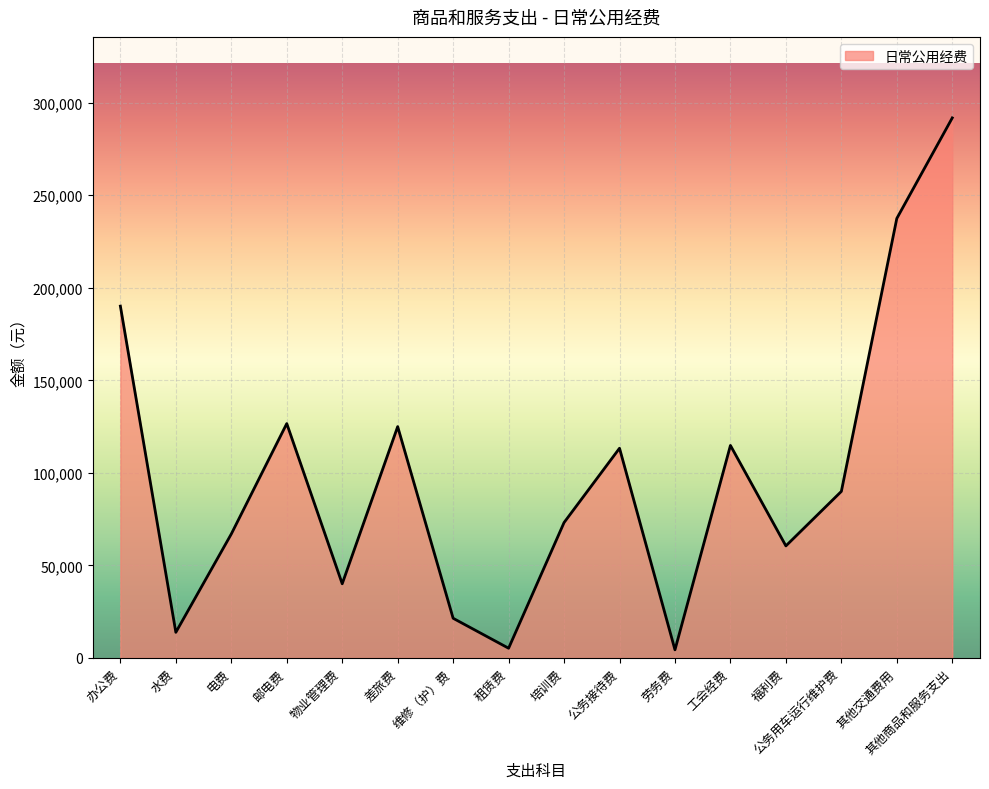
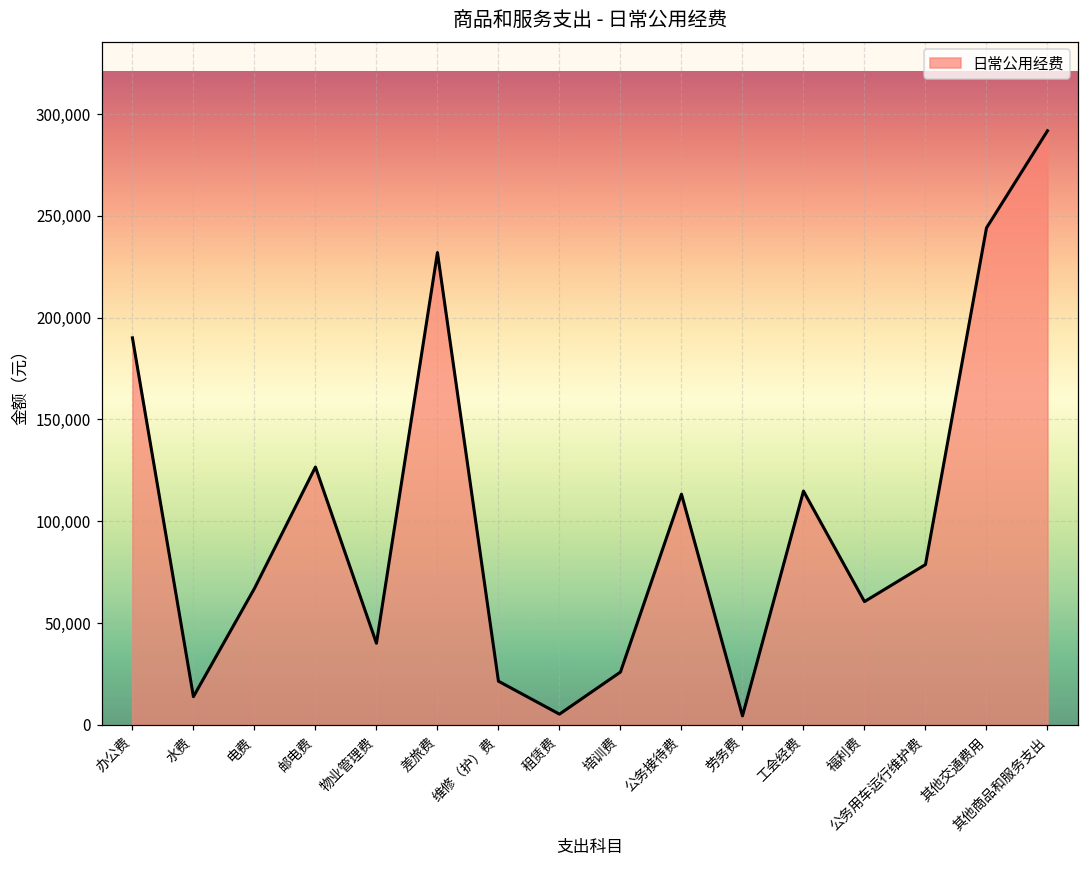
  {
    "办公费": "190,000",
    "水费": "14,000",
    "电费": "67,000",
    "邮电费": "127,000",
    "物业管理费": "40,000",
-   "差旅费": "125,000",
+   "差旅费": "232,000",
    "维修（护）费": "21,000",
    "租赁费": "5,000",
-   "培训费": "73,000",
+   "培训费": "26,000",
    "公务接待费": "113,000",
    "劳务费": "4,000",
    "工会经费": "115,000",
    "福利费": "61,000",
-   "公务用车运行维护费": "90,000",
-   "其他交通费用": "237,000",
+   "公务用车运行维护费": "79,000",
+   "其他交通费用": "244,000",
    "其他商品和服务支出": "292,000"
  }
